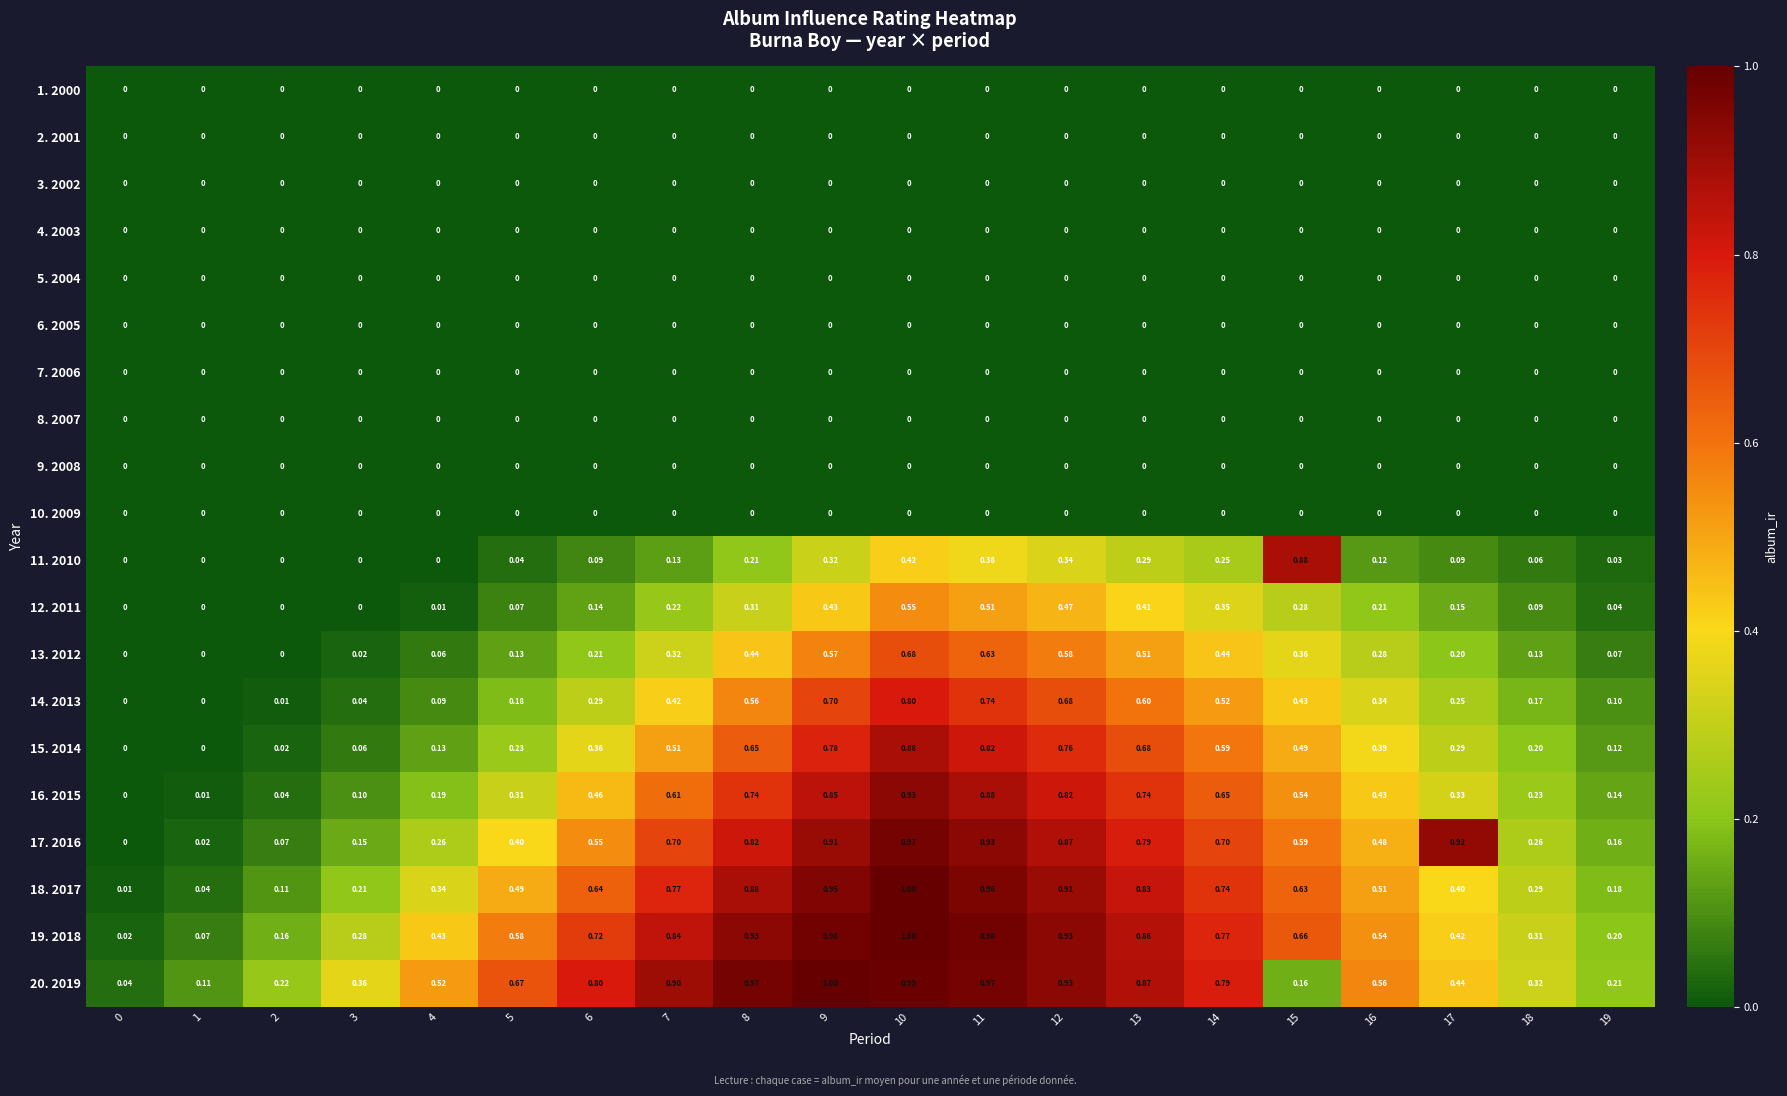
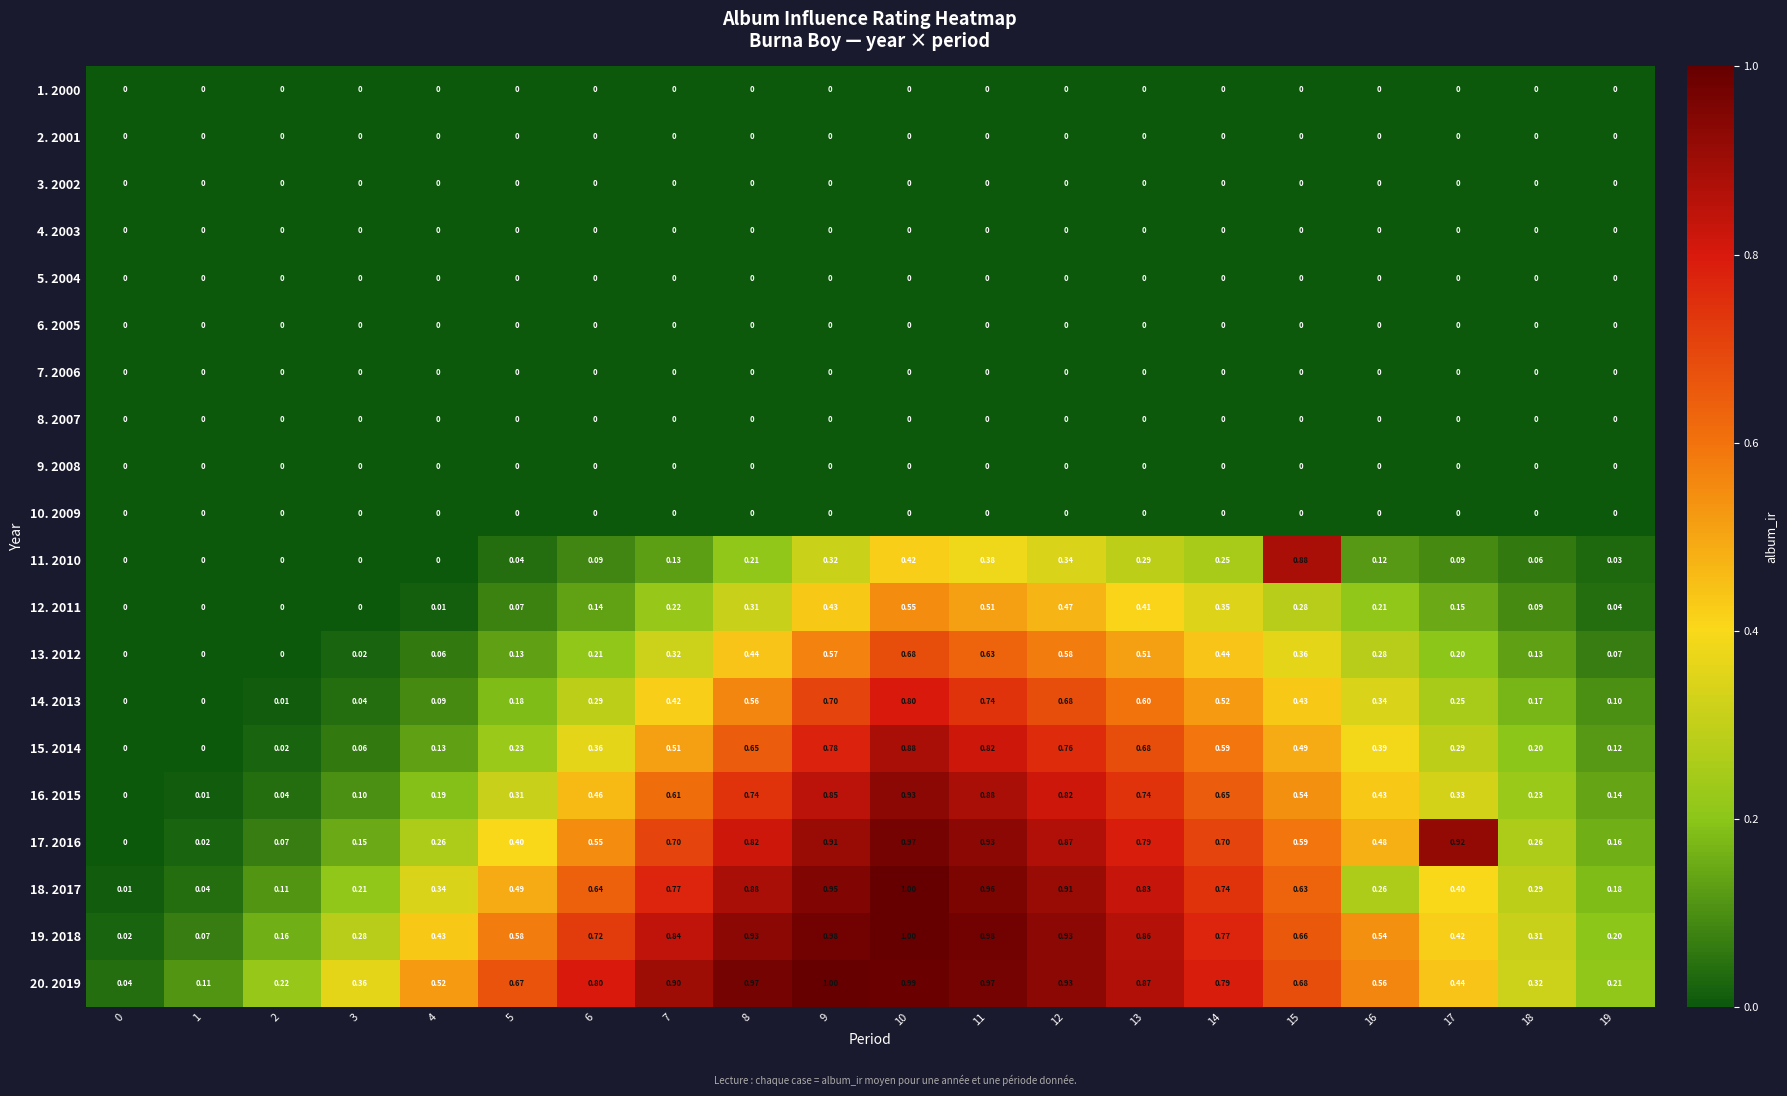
  {
    "18. 2017": {
      "0": 0.01,
      "1": 0.04,
      "2": 0.11,
      "3": 0.21,
      "4": 0.34,
      "5": 0.49,
      "6": 0.64,
      "7": 0.77,
      "8": 0.88,
      "9": 0.95,
      "10": 1.00,
      "11": 0.96,
      "12": 0.91,
      "13": 0.83,
      "14": 0.74,
      "15": 0.63,
-     "16": 0.51,
+     "16": 0.26,
      "17": 0.40,
      "18": 0.29,
      "19": 0.18
    },
    "20. 2019": {
      "0": 0.04,
      "1": 0.11,
      "2": 0.22,
      "3": 0.36,
      "4": 0.52,
      "5": 0.67,
      "6": 0.80,
      "7": 0.90,
      "8": 0.97,
      "9": 1.00,
      "10": 0.99,
      "11": 0.97,
      "12": 0.93,
      "13": 0.87,
      "14": 0.79,
-     "15": 0.16,
+     "15": 0.68,
      "16": 0.56,
      "17": 0.44,
      "18": 0.32,
      "19": 0.21
    }
  }
